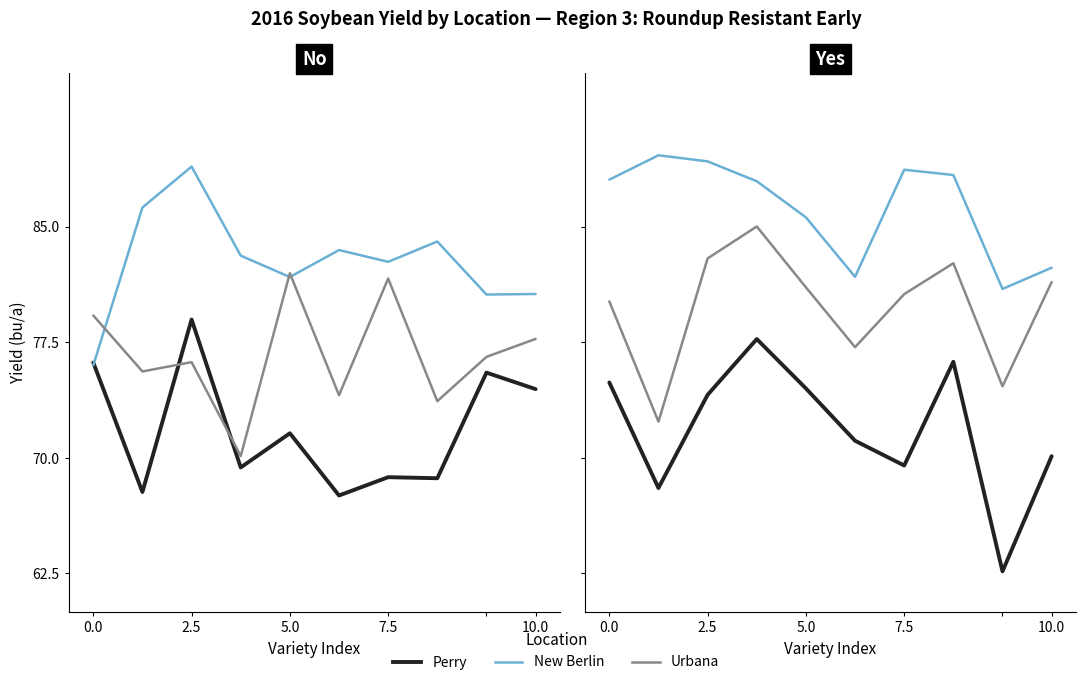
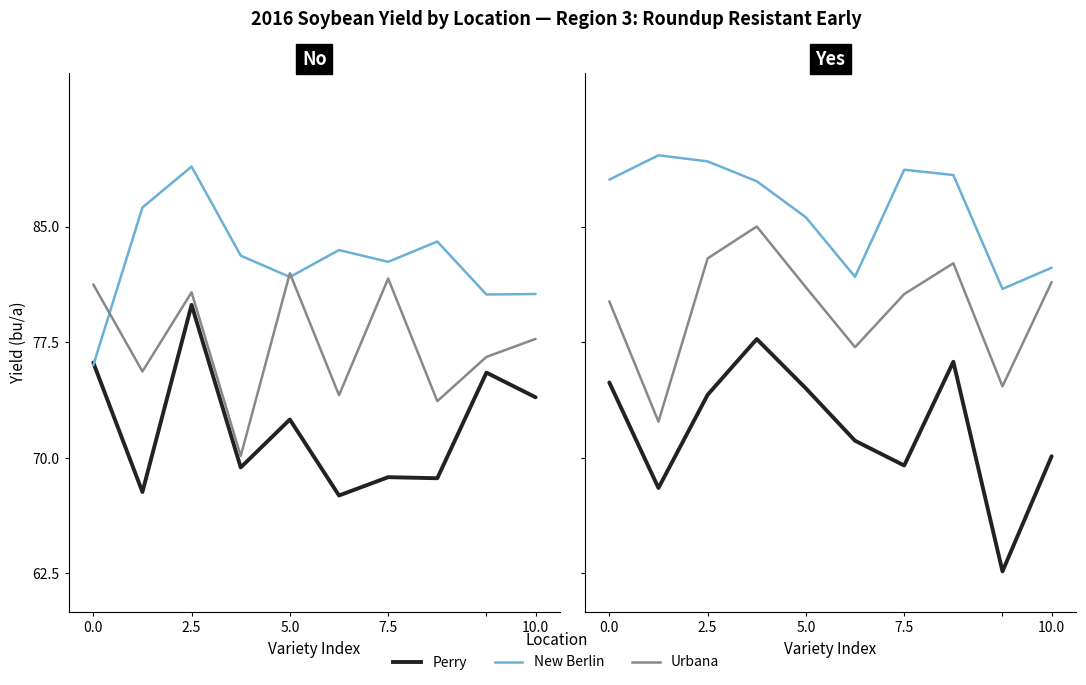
  {
    "No": {
      "Perry": {
        "0.0": 76.2,
-       "2.5": 79.0,
-       "5.0": 71.6,
+       "2.5": 79.9,
+       "5.0": 72.5,
        "7.5": 68.8,
-       "10.0": 74.5
+       "10.0": 73.9
      },
      "New Berlin": {
        "0.0": 76.0,
        "2.5": 88.9,
        "5.0": 81.7,
        "7.5": 82.7,
        "10.0": 80.6
      },
      "Urbana": {
-       "0.0": 79.3,
-       "2.5": 76.2,
+       "0.0": 81.3,
+       "2.5": 80.8,
        "5.0": 82.0,
        "7.5": 81.7,
        "10.0": 77.7
      }
    }
  }
